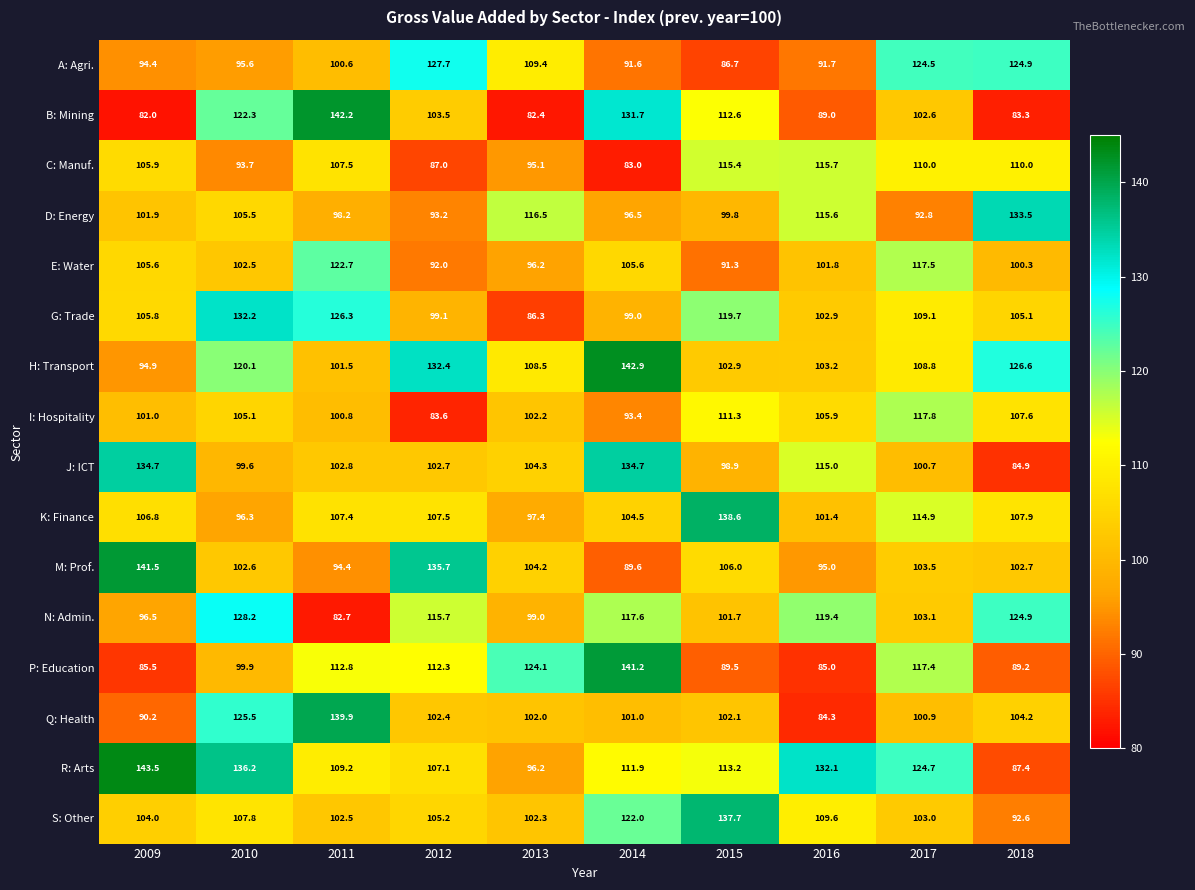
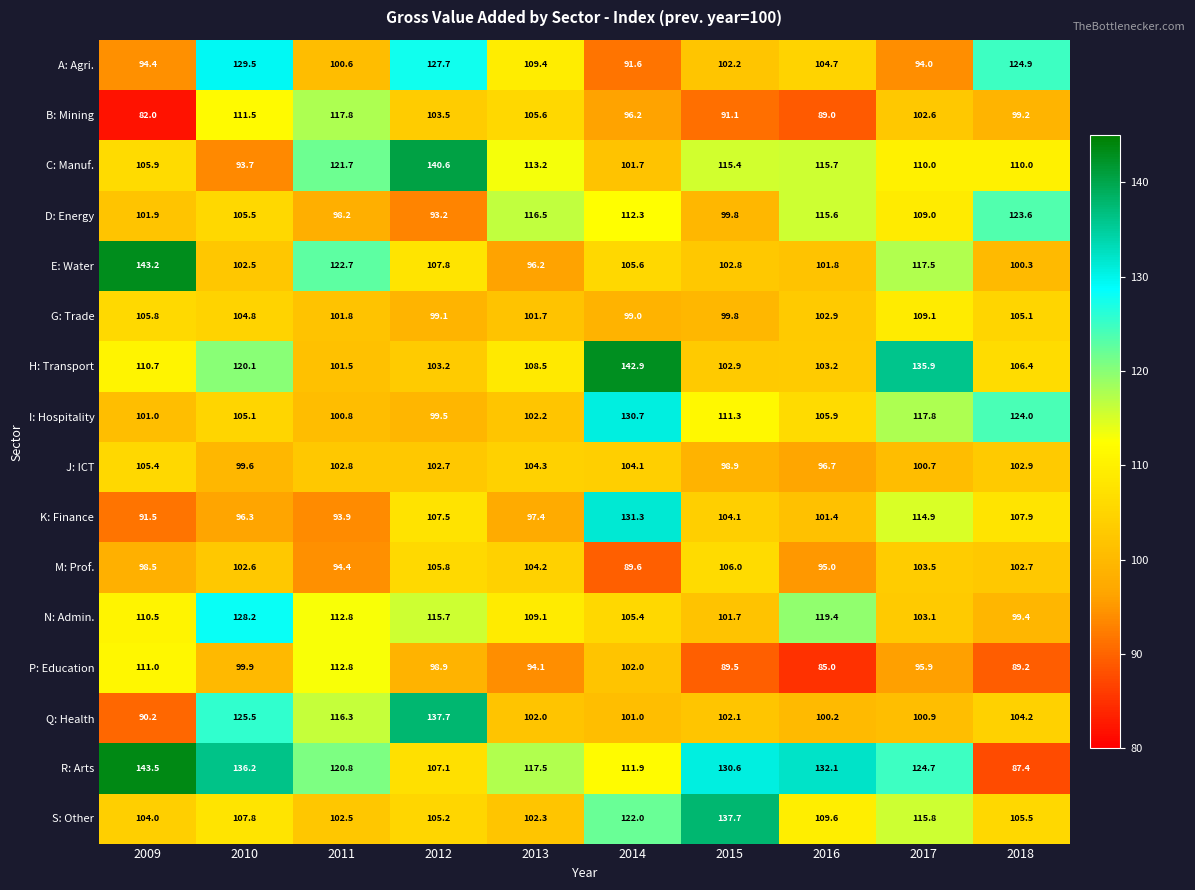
  {
    "A: Agri.": {
      "2009": 94.4,
-     "2010": 95.6,
+     "2010": 129.5,
      "2011": 100.6,
      "2012": 127.7,
      "2013": 109.4,
      "2014": 91.6,
-     "2015": 86.7,
-     "2016": 91.7,
-     "2017": 124.5,
+     "2015": 102.2,
+     "2016": 104.7,
+     "2017": 94.0,
      "2018": 124.9
    },
    "B: Mining": {
      "2009": 82.0,
-     "2010": 122.3,
-     "2011": 142.2,
+     "2010": 111.5,
+     "2011": 117.8,
      "2012": 103.5,
-     "2013": 82.4,
-     "2014": 131.7,
-     "2015": 112.6,
+     "2013": 105.6,
+     "2014": 96.2,
+     "2015": 91.1,
      "2016": 89.0,
      "2017": 102.6,
-     "2018": 83.3
+     "2018": 99.2
    },
    "C: Manuf.": {
      "2009": 105.9,
      "2010": 93.7,
-     "2011": 107.5,
-     "2012": 87.0,
-     "2013": 95.1,
-     "2014": 83.0,
+     "2011": 121.7,
+     "2012": 140.6,
+     "2013": 113.2,
+     "2014": 101.7,
      "2015": 115.4,
      "2016": 115.7,
      "2017": 110.0,
      "2018": 110.0
    },
    "D: Energy": {
      "2009": 101.9,
      "2010": 105.5,
      "2011": 98.2,
      "2012": 93.2,
      "2013": 116.5,
-     "2014": 96.5,
+     "2014": 112.3,
      "2015": 99.8,
      "2016": 115.6,
-     "2017": 92.8,
-     "2018": 133.5
+     "2017": 109.0,
+     "2018": 123.6
    },
    "E: Water": {
-     "2009": 105.6,
+     "2009": 143.2,
      "2010": 102.5,
      "2011": 122.7,
-     "2012": 92.0,
+     "2012": 107.8,
      "2013": 96.2,
      "2014": 105.6,
-     "2015": 91.3,
+     "2015": 102.8,
      "2016": 101.8,
      "2017": 117.5,
      "2018": 100.3
    },
    "G: Trade": {
      "2009": 105.8,
-     "2010": 132.2,
-     "2011": 126.3,
+     "2010": 104.8,
+     "2011": 101.8,
      "2012": 99.1,
-     "2013": 86.3,
+     "2013": 101.7,
      "2014": 99.0,
-     "2015": 119.7,
+     "2015": 99.8,
      "2016": 102.9,
      "2017": 109.1,
      "2018": 105.1
    },
    "H: Transport": {
-     "2009": 94.9,
+     "2009": 110.7,
      "2010": 120.1,
      "2011": 101.5,
-     "2012": 132.4,
+     "2012": 103.2,
      "2013": 108.5,
      "2014": 142.9,
      "2015": 102.9,
      "2016": 103.2,
-     "2017": 108.8,
-     "2018": 126.6
+     "2017": 135.9,
+     "2018": 106.4
    },
    "I: Hospitality": {
      "2009": 101.0,
      "2010": 105.1,
      "2011": 100.8,
-     "2012": 83.6,
+     "2012": 99.5,
      "2013": 102.2,
-     "2014": 93.4,
+     "2014": 130.7,
      "2015": 111.3,
      "2016": 105.9,
      "2017": 117.8,
-     "2018": 107.6
+     "2018": 124.0
    },
    "J: ICT": {
-     "2009": 134.7,
+     "2009": 105.4,
      "2010": 99.6,
      "2011": 102.8,
      "2012": 102.7,
      "2013": 104.3,
-     "2014": 134.7,
+     "2014": 104.1,
      "2015": 98.9,
-     "2016": 115.0,
+     "2016": 96.7,
      "2017": 100.7,
-     "2018": 84.9
+     "2018": 102.9
    },
    "K: Finance": {
-     "2009": 106.8,
+     "2009": 91.5,
      "2010": 96.3,
-     "2011": 107.4,
+     "2011": 93.9,
      "2012": 107.5,
      "2013": 97.4,
-     "2014": 104.5,
-     "2015": 138.6,
+     "2014": 131.3,
+     "2015": 104.1,
      "2016": 101.4,
      "2017": 114.9,
      "2018": 107.9
    },
    "M: Prof.": {
-     "2009": 141.5,
+     "2009": 98.5,
      "2010": 102.6,
      "2011": 94.4,
-     "2012": 135.7,
+     "2012": 105.8,
      "2013": 104.2,
      "2014": 89.6,
      "2015": 106.0,
      "2016": 95.0,
      "2017": 103.5,
      "2018": 102.7
    },
    "N: Admin.": {
-     "2009": 96.5,
+     "2009": 110.5,
      "2010": 128.2,
-     "2011": 82.7,
+     "2011": 112.8,
      "2012": 115.7,
-     "2013": 99.0,
-     "2014": 117.6,
+     "2013": 109.1,
+     "2014": 105.4,
      "2015": 101.7,
      "2016": 119.4,
      "2017": 103.1,
-     "2018": 124.9
+     "2018": 99.4
    },
    "P: Education": {
-     "2009": 85.5,
+     "2009": 111.0,
      "2010": 99.9,
      "2011": 112.8,
-     "2012": 112.3,
-     "2013": 124.1,
-     "2014": 141.2,
+     "2012": 98.9,
+     "2013": 94.1,
+     "2014": 102.0,
      "2015": 89.5,
      "2016": 85.0,
-     "2017": 117.4,
+     "2017": 95.9,
      "2018": 89.2
    },
    "Q: Health": {
      "2009": 90.2,
      "2010": 125.5,
-     "2011": 139.9,
-     "2012": 102.4,
+     "2011": 116.3,
+     "2012": 137.7,
      "2013": 102.0,
      "2014": 101.0,
      "2015": 102.1,
-     "2016": 84.3,
+     "2016": 100.2,
      "2017": 100.9,
      "2018": 104.2
    },
    "R: Arts": {
      "2009": 143.5,
      "2010": 136.2,
-     "2011": 109.2,
+     "2011": 120.8,
      "2012": 107.1,
-     "2013": 96.2,
+     "2013": 117.5,
      "2014": 111.9,
-     "2015": 113.2,
+     "2015": 130.6,
      "2016": 132.1,
      "2017": 124.7,
      "2018": 87.4
    },
    "S: Other": {
      "2009": 104.0,
      "2010": 107.8,
      "2011": 102.5,
      "2012": 105.2,
      "2013": 102.3,
      "2014": 122.0,
      "2015": 137.7,
      "2016": 109.6,
-     "2017": 103.0,
-     "2018": 92.6
+     "2017": 115.8,
+     "2018": 105.5
    }
  }
